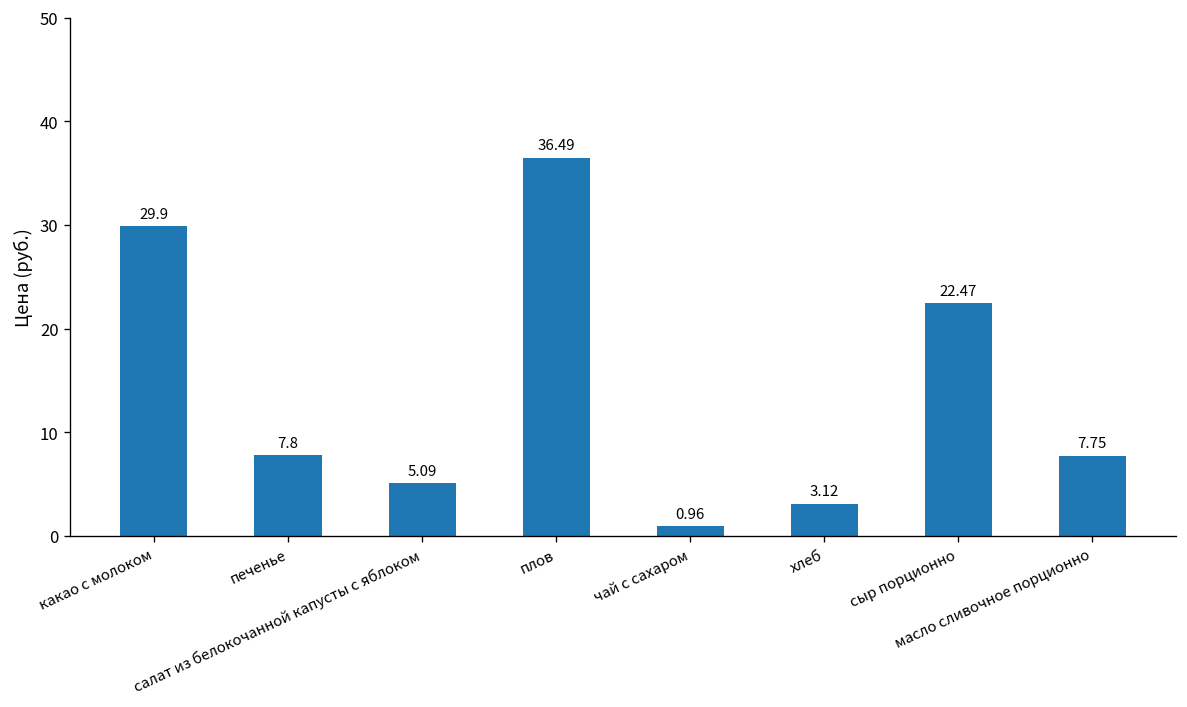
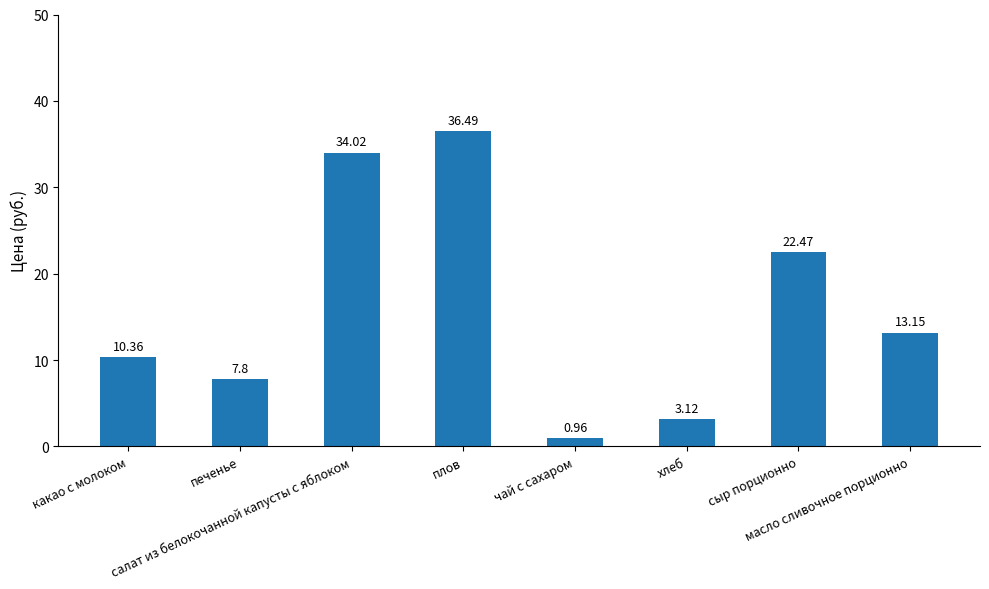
  {
-   "какао с молоком": 29.9,
+   "какао с молоком": 10.36,
    "печенье": 7.8,
-   "салат из белокочанной капусты с яблоком": 5.09,
+   "салат из белокочанной капусты с яблоком": 34.02,
    "плов": 36.49,
    "чай с сахаром": 0.96,
    "хлеб": 3.12,
    "сыр порционно": 22.47,
-   "масло сливочное порционно": 7.75
+   "масло сливочное порционно": 13.15
  }
